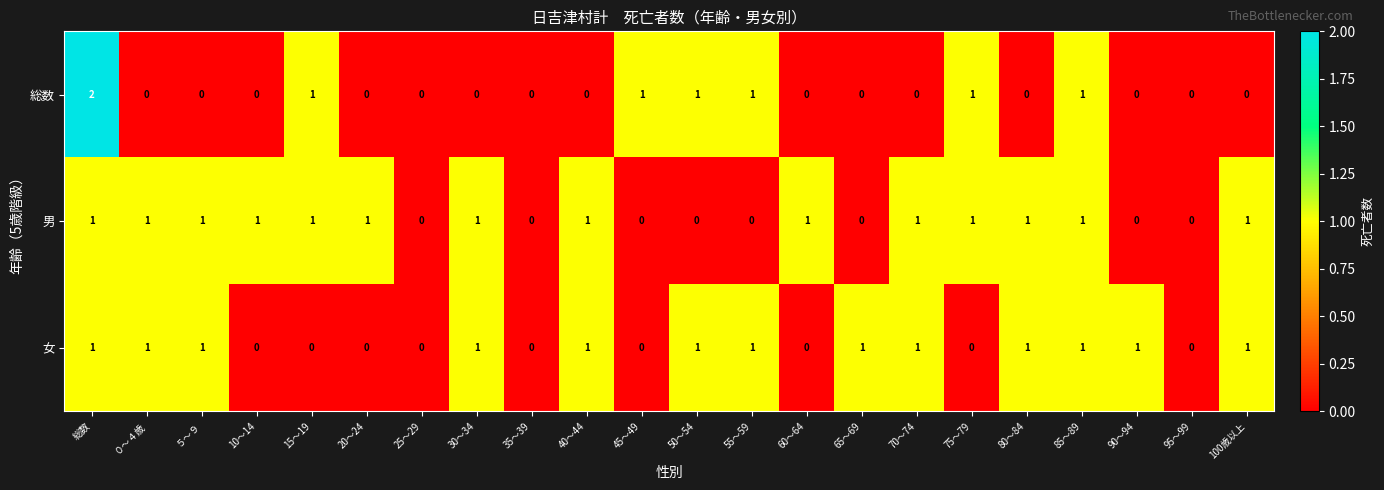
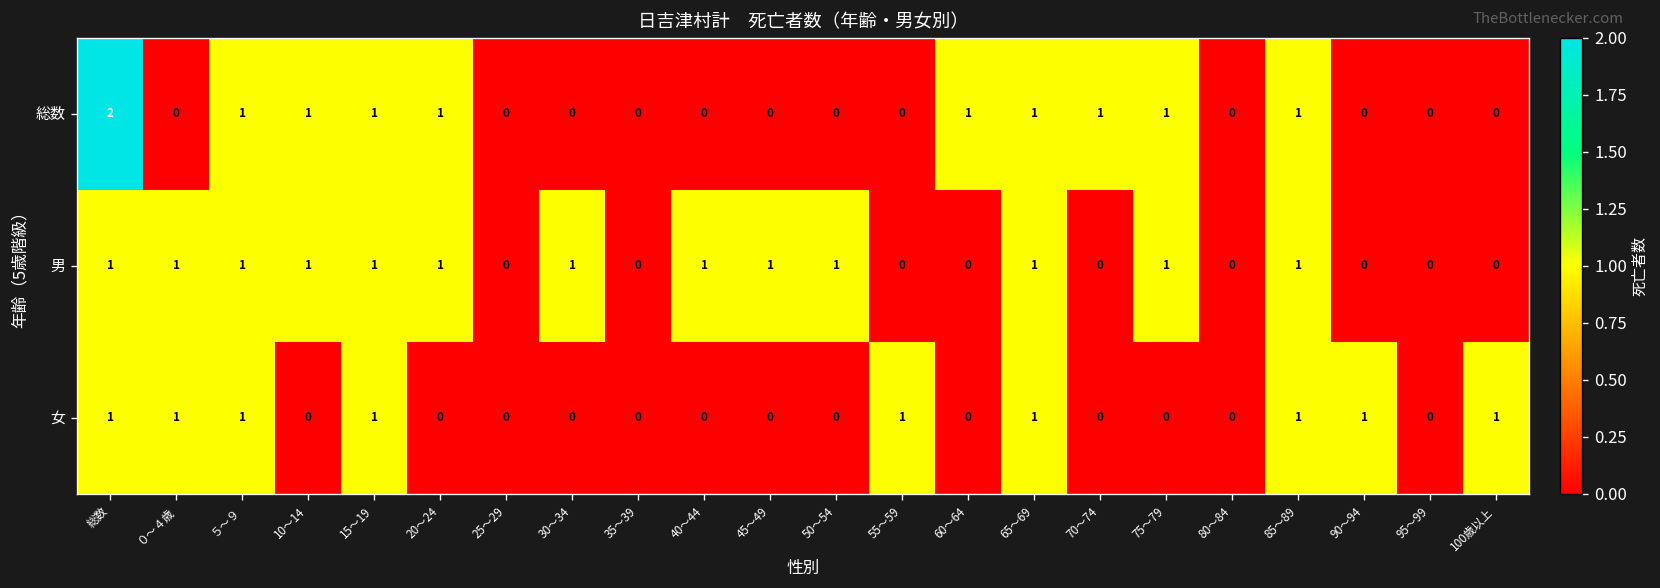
  {
    "総数": {
      "総数": 2,
      "０～４歳": 0,
-     "５～９": 0,
-     "10～14": 0,
+     "５～９": 1,
+     "10～14": 1,
      "15～19": 1,
-     "20～24": 0,
+     "20～24": 1,
      "25～29": 0,
      "30～34": 0,
      "35～39": 0,
      "40～44": 0,
-     "45～49": 1,
-     "50～54": 1,
-     "55～59": 1,
-     "60～64": 0,
-     "65～69": 0,
-     "70～74": 0,
+     "45～49": 0,
+     "50～54": 0,
+     "55～59": 0,
+     "60～64": 1,
+     "65～69": 1,
+     "70～74": 1,
      "75～79": 1,
      "80～84": 0,
      "85～89": 1,
      "90～94": 0,
      "95～99": 0,
      "100歳以上": 0
    },
    "男": {
      "総数": 1,
      "０～４歳": 1,
      "５～９": 1,
      "10～14": 1,
      "15～19": 1,
      "20～24": 1,
      "25～29": 0,
      "30～34": 1,
      "35～39": 0,
      "40～44": 1,
-     "45～49": 0,
-     "50～54": 0,
+     "45～49": 1,
+     "50～54": 1,
      "55～59": 0,
-     "60～64": 1,
-     "65～69": 0,
-     "70～74": 1,
+     "60～64": 0,
+     "65～69": 1,
+     "70～74": 0,
      "75～79": 1,
-     "80～84": 1,
+     "80～84": 0,
      "85～89": 1,
      "90～94": 0,
      "95～99": 0,
-     "100歳以上": 1
+     "100歳以上": 0
    },
    "女": {
      "総数": 1,
      "０～４歳": 1,
      "５～９": 1,
      "10～14": 0,
-     "15～19": 0,
+     "15～19": 1,
      "20～24": 0,
      "25～29": 0,
-     "30～34": 1,
+     "30～34": 0,
      "35～39": 0,
-     "40～44": 1,
+     "40～44": 0,
      "45～49": 0,
-     "50～54": 1,
+     "50～54": 0,
      "55～59": 1,
      "60～64": 0,
      "65～69": 1,
-     "70～74": 1,
+     "70～74": 0,
      "75～79": 0,
-     "80～84": 1,
+     "80～84": 0,
      "85～89": 1,
      "90～94": 1,
      "95～99": 0,
      "100歳以上": 1
    }
  }
